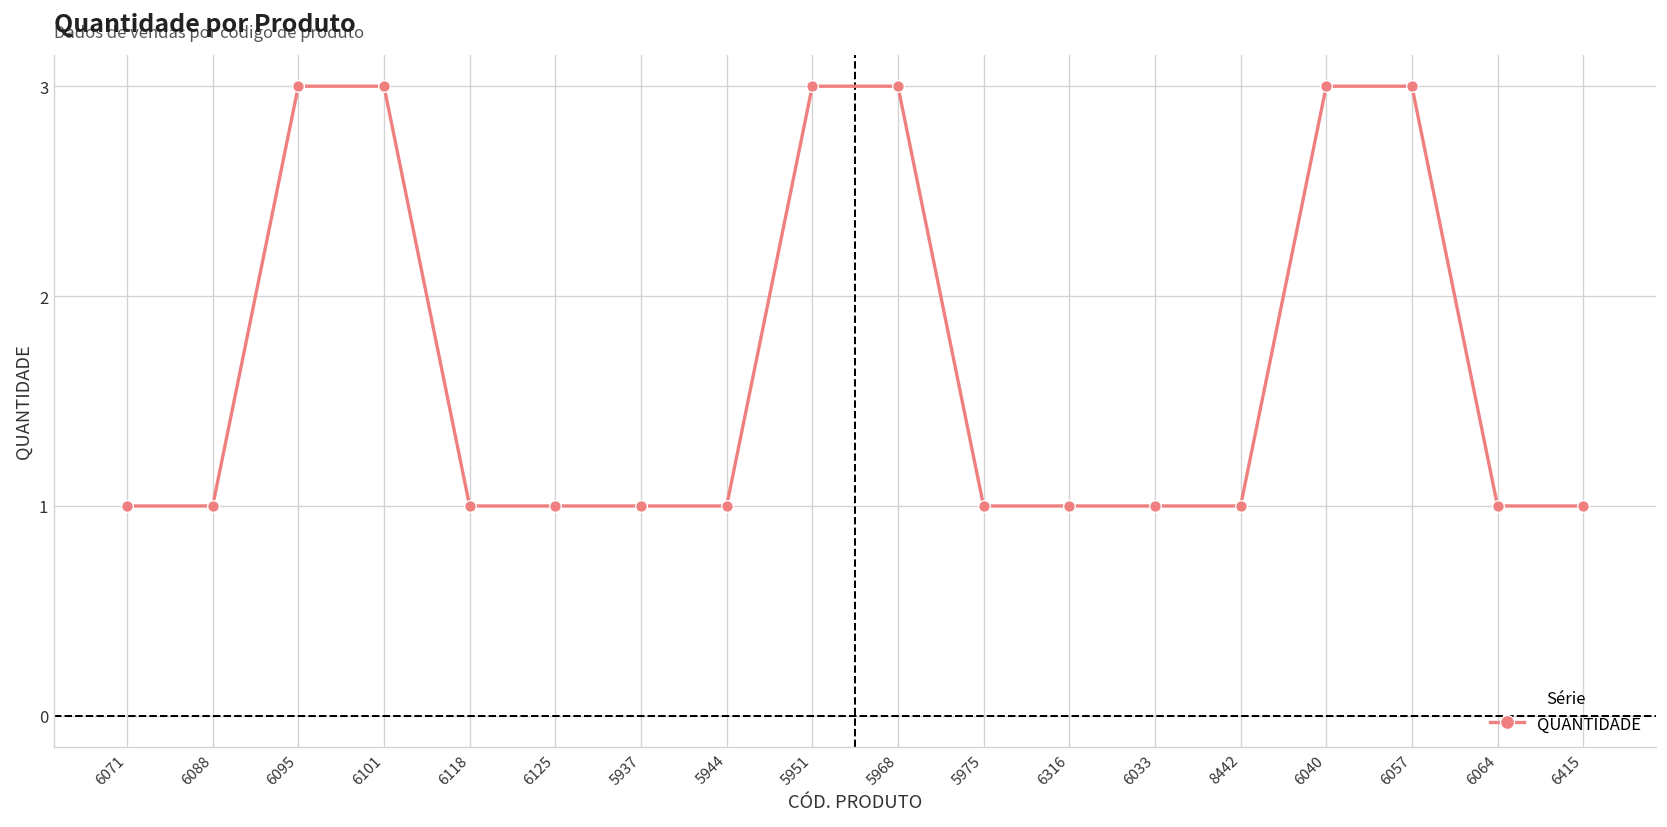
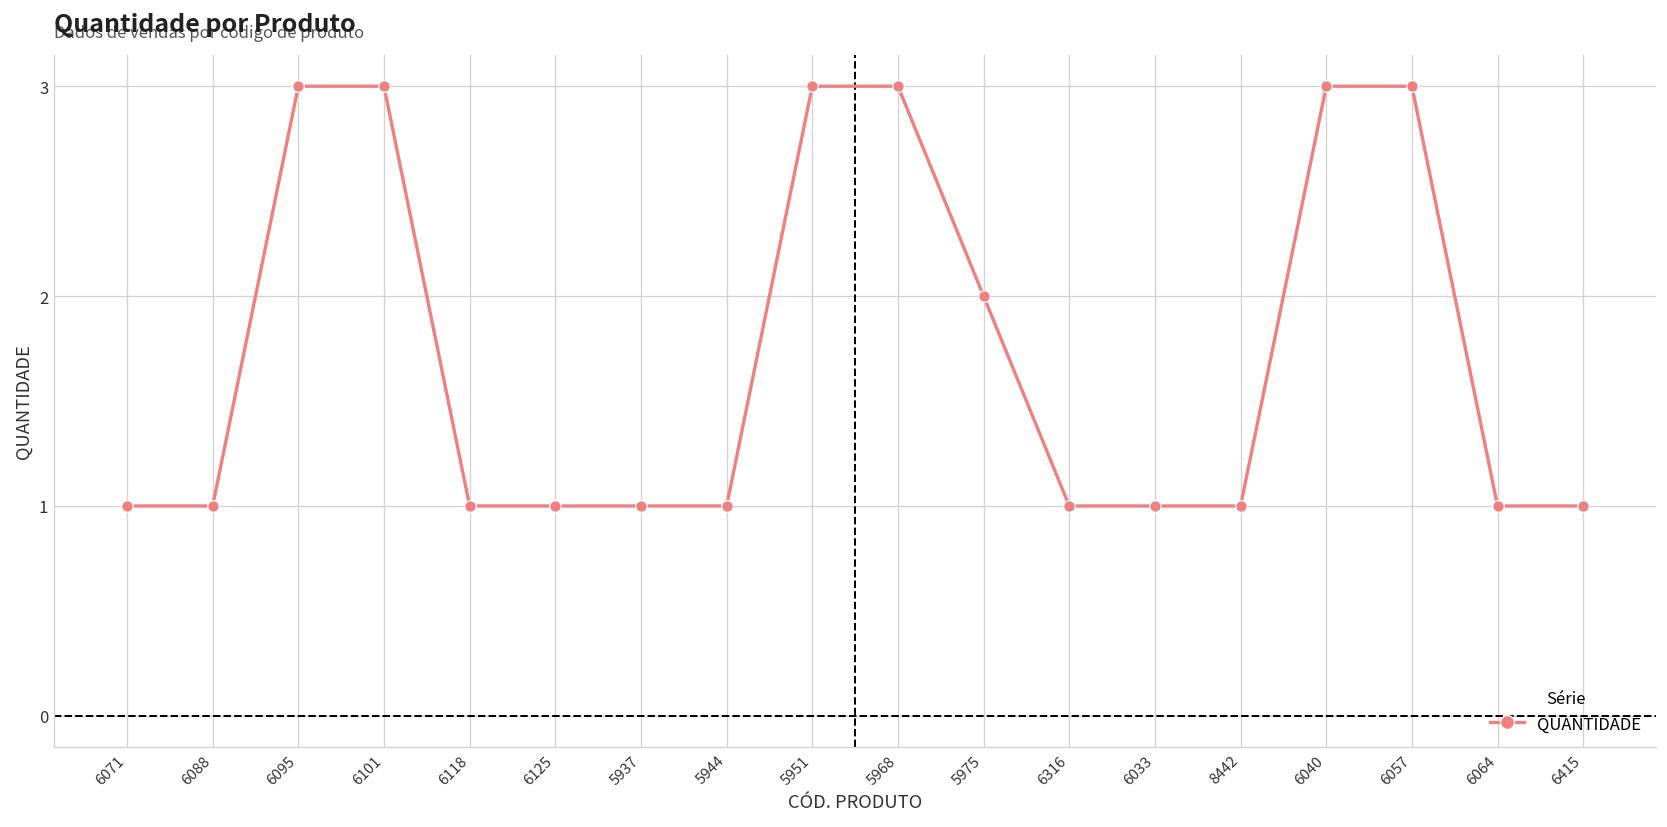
  {
    "6071": 1,
    "6088": 1,
    "6095": 3,
    "6101": 3,
    "6118": 1,
    "6125": 1,
    "5937": 1,
    "5944": 1,
    "5951": 3,
    "5968": 3,
-   "5975": 1,
+   "5975": 2,
    "6316": 1,
    "6033": 1,
    "8442": 1,
    "6040": 3,
    "6057": 3,
    "6064": 1,
    "6415": 1
  }
